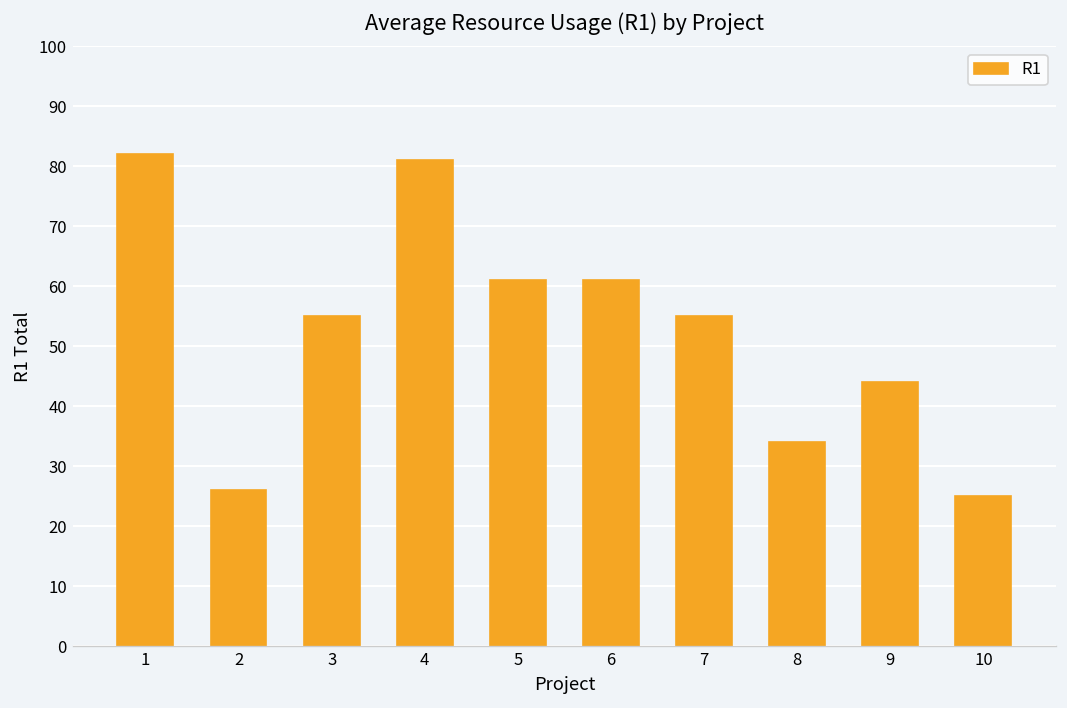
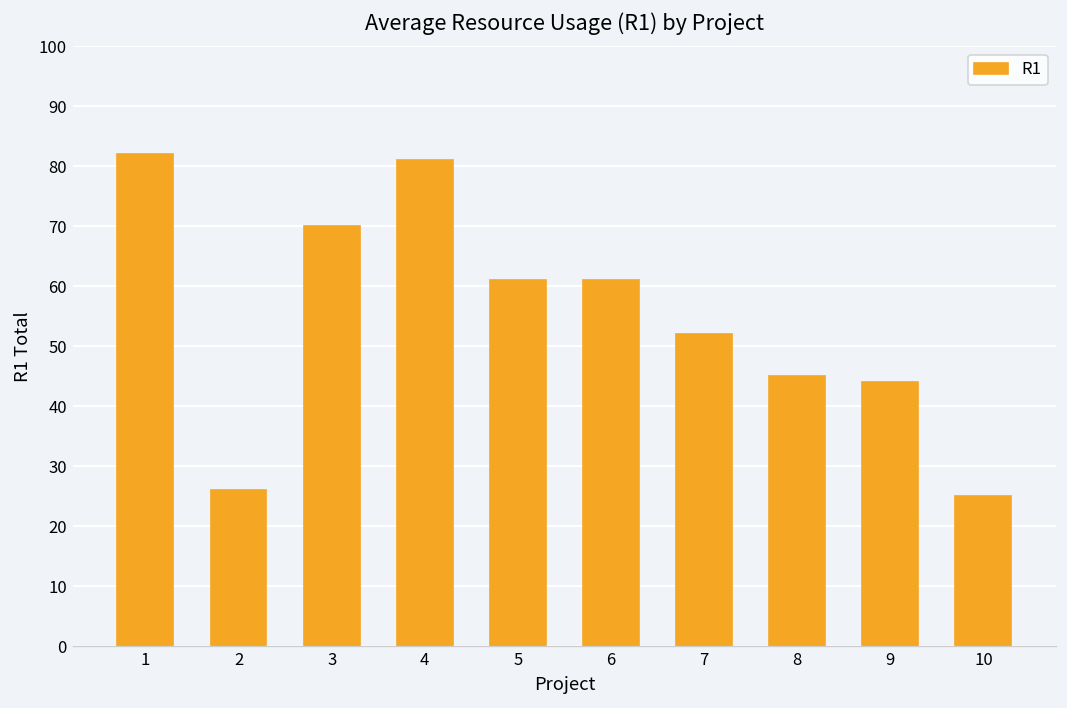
  {
    "1": 82,
    "2": 26,
-   "3": 55,
+   "3": 70,
    "4": 81,
    "5": 61,
    "6": 61,
-   "7": 55,
-   "8": 34,
+   "7": 52,
+   "8": 45,
    "9": 44,
    "10": 25
  }
